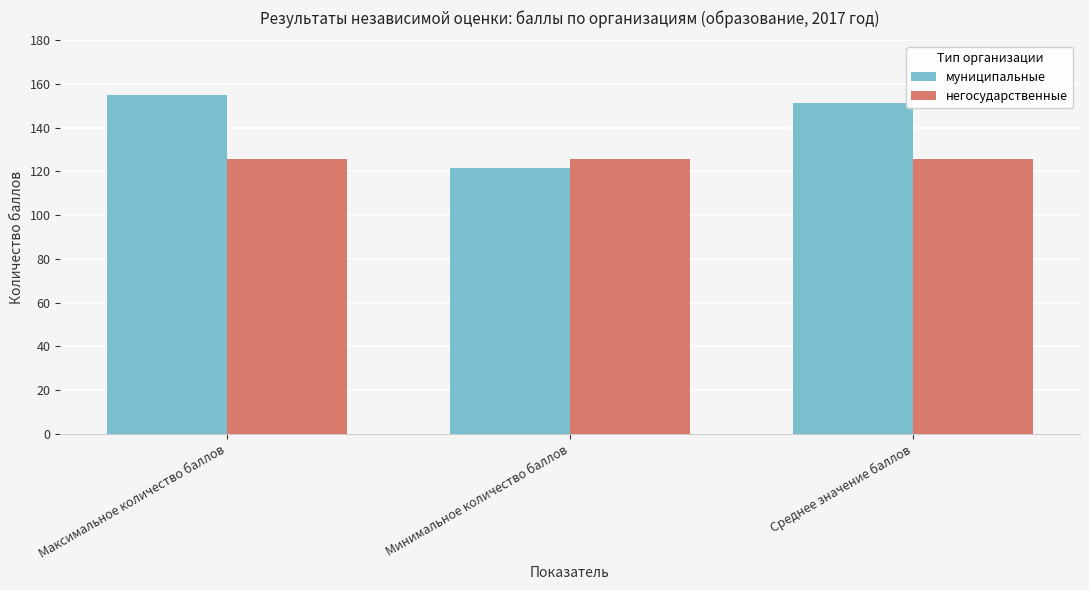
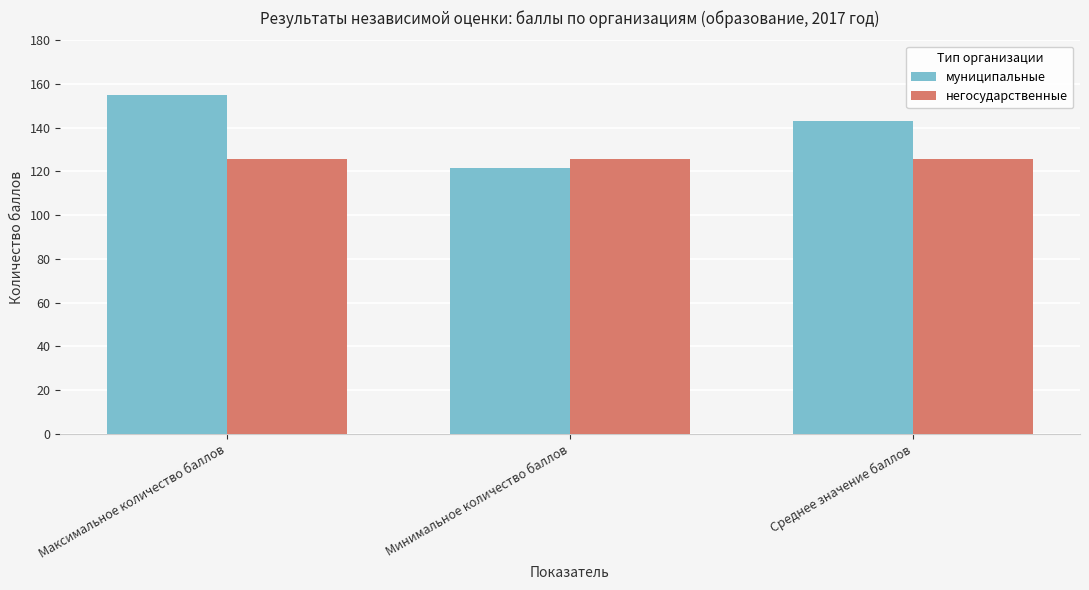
  {
    "муниципальные": {
      "Максимальное количество баллов": 155,
      "Минимальное количество баллов": 122,
-     "Среднее значение баллов": 151
+     "Среднее значение баллов": 143
    },
    "негосударственные": {
      "Максимальное количество баллов": 126,
      "Минимальное количество баллов": 126,
      "Среднее значение баллов": 126
    }
  }
